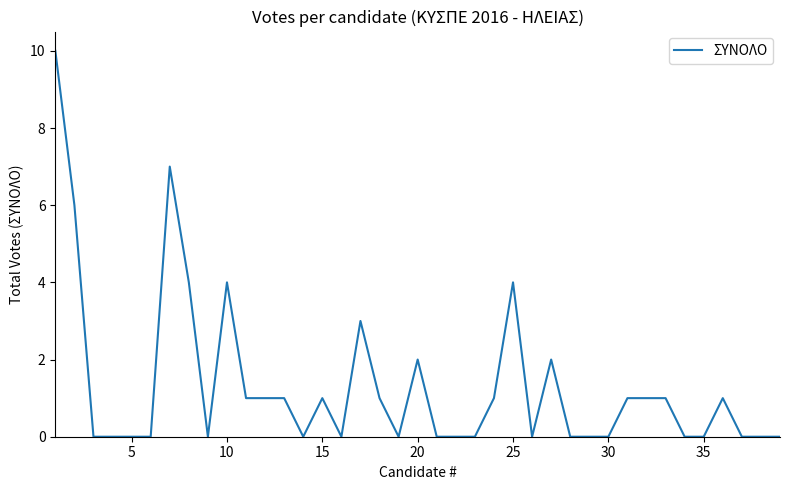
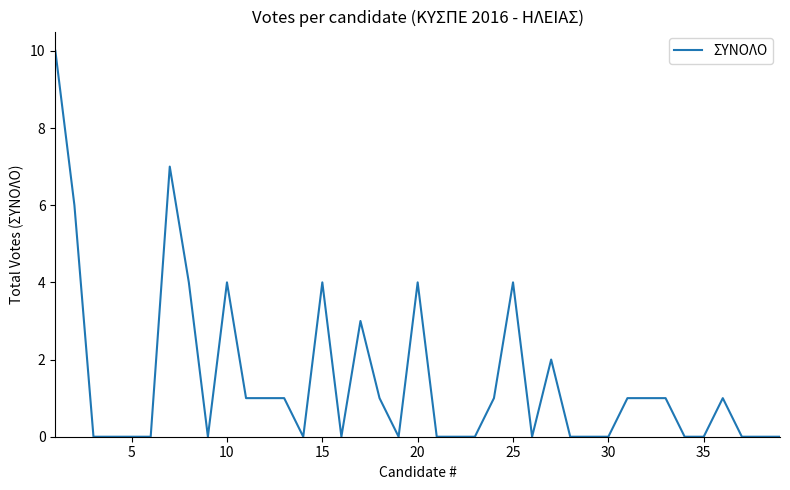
  {
    "5": 0,
    "10": 4,
-   "15": 1,
-   "20": 2,
+   "15": 4,
+   "20": 4,
    "25": 4,
    "30": 0,
    "35": 0
  }
